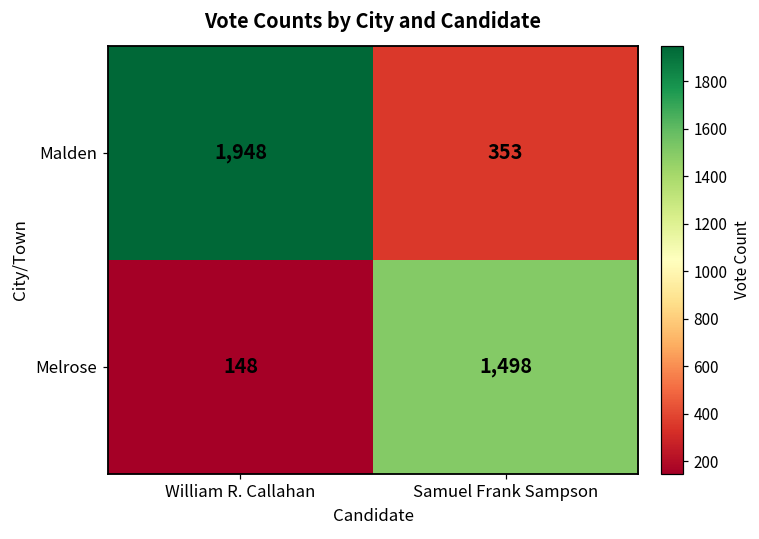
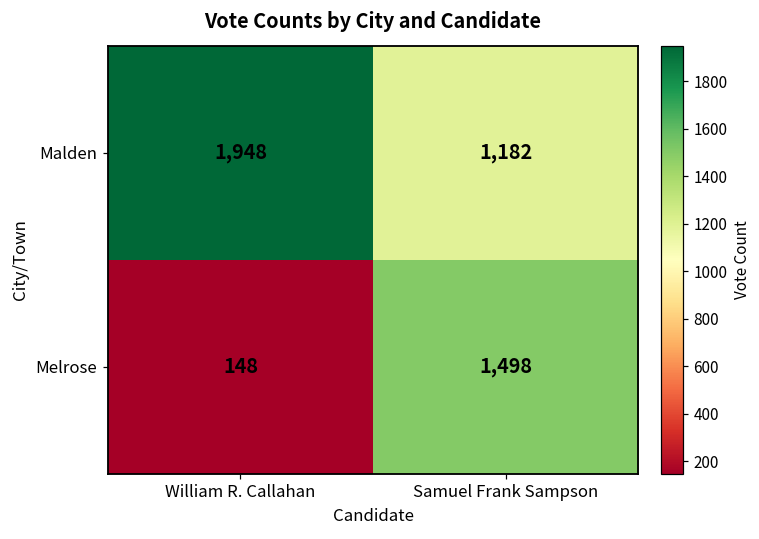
  {
    "Malden": {
      "William R. Callahan": "1,948",
-     "Samuel Frank Sampson": "353"
+     "Samuel Frank Sampson": "1,182"
    },
    "Melrose": {
      "William R. Callahan": "148",
      "Samuel Frank Sampson": "1,498"
    }
  }
